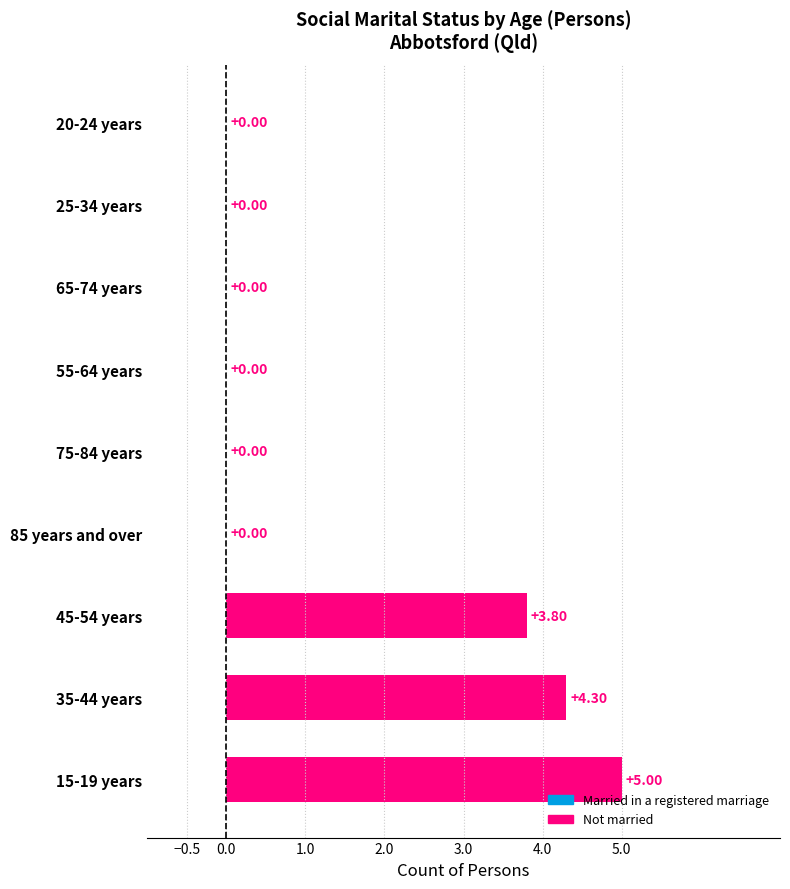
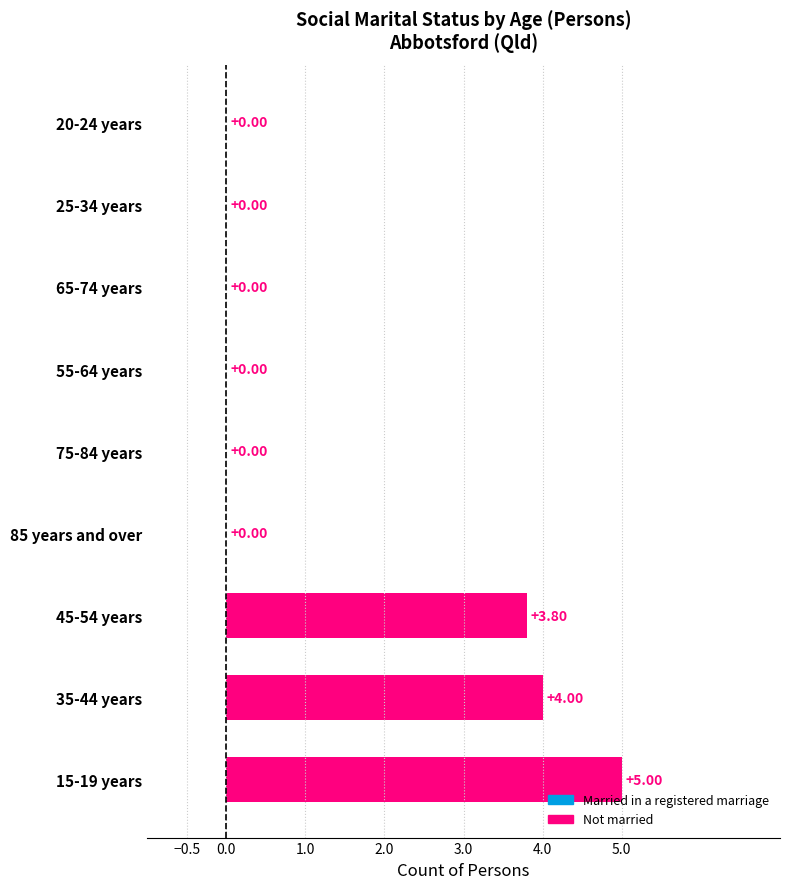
  {
    "20-24 years": "+0.00",
    "25-34 years": "+0.00",
    "65-74 years": "+0.00",
    "55-64 years": "+0.00",
    "75-84 years": "+0.00",
    "85 years and over": "+0.00",
    "45-54 years": "+3.80",
-   "35-44 years": "+4.30",
+   "35-44 years": "+4.00",
    "15-19 years": "+5.00"
  }
